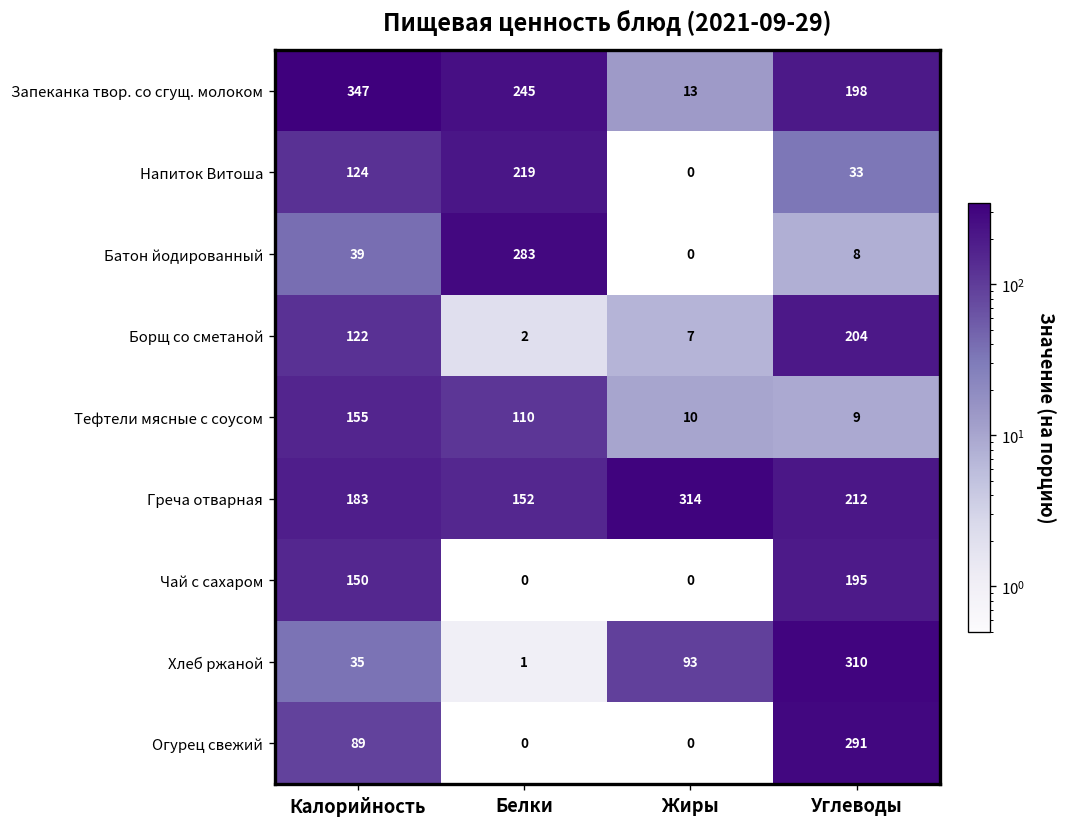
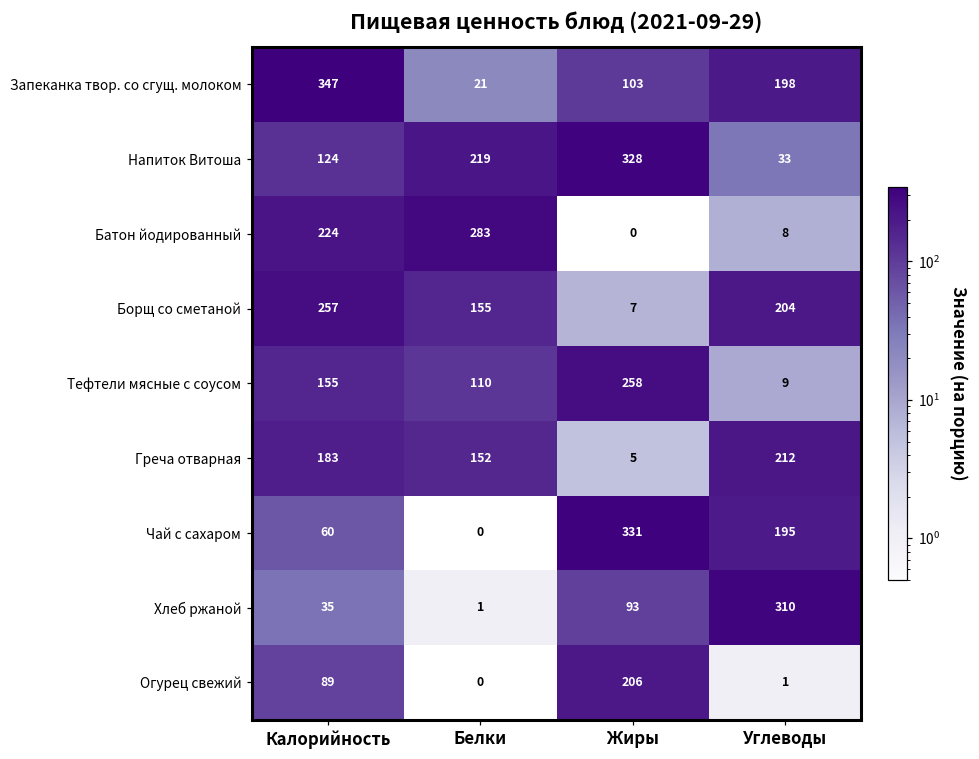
  {
    "Запеканка твор. со сгущ. молоком": {
      "Калорийность": 347,
-     "Белки": 245,
-     "Жиры": 13,
+     "Белки": 21,
+     "Жиры": 103,
      "Углеводы": 198
    },
    "Напиток Витоша": {
      "Калорийность": 124,
      "Белки": 219,
-     "Жиры": 0,
+     "Жиры": 328,
      "Углеводы": 33
    },
    "Батон йодированный": {
-     "Калорийность": 39,
+     "Калорийность": 224,
      "Белки": 283,
      "Жиры": 0,
      "Углеводы": 8
    },
    "Борщ со сметаной": {
-     "Калорийность": 122,
-     "Белки": 2,
+     "Калорийность": 257,
+     "Белки": 155,
      "Жиры": 7,
      "Углеводы": 204
    },
    "Тефтели мясные с соусом": {
      "Калорийность": 155,
      "Белки": 110,
-     "Жиры": 10,
+     "Жиры": 258,
      "Углеводы": 9
    },
    "Греча отварная": {
      "Калорийность": 183,
      "Белки": 152,
-     "Жиры": 314,
+     "Жиры": 5,
      "Углеводы": 212
    },
    "Чай с сахаром": {
-     "Калорийность": 150,
+     "Калорийность": 60,
      "Белки": 0,
-     "Жиры": 0,
+     "Жиры": 331,
      "Углеводы": 195
    },
    "Хлеб ржаной": {
      "Калорийность": 35,
      "Белки": 1,
      "Жиры": 93,
      "Углеводы": 310
    },
    "Огурец свежий": {
      "Калорийность": 89,
      "Белки": 0,
-     "Жиры": 0,
-     "Углеводы": 291
+     "Жиры": 206,
+     "Углеводы": 1
    }
  }
